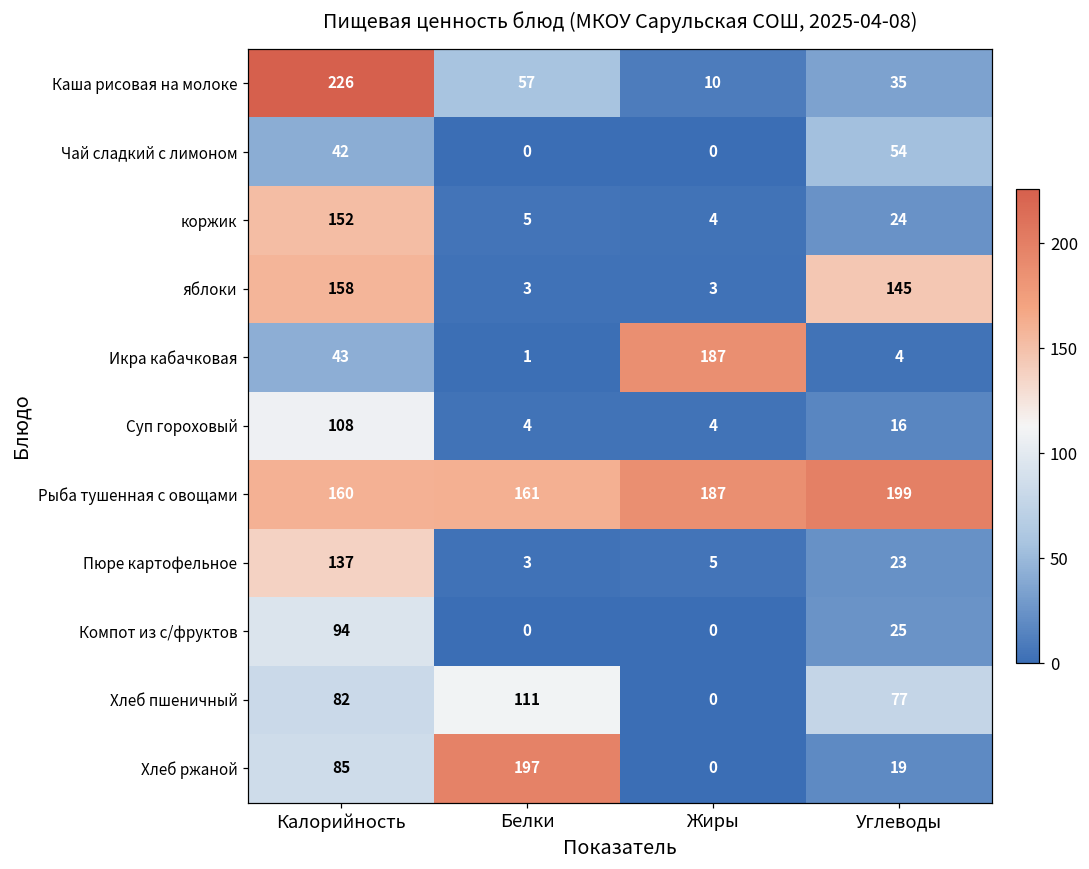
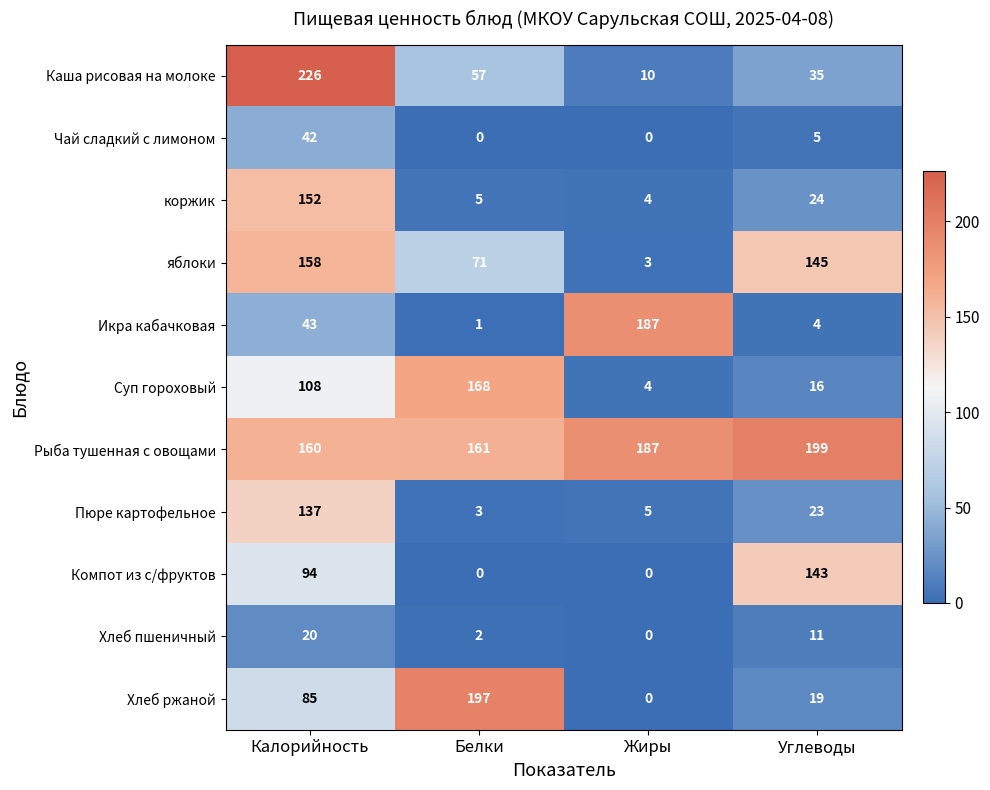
  {
    "Каша рисовая на молоке": {
      "Калорийность": 226,
      "Белки": 57,
      "Жиры": 10,
      "Углеводы": 35
    },
    "Чай сладкий с лимоном": {
      "Калорийность": 42,
      "Белки": 0,
      "Жиры": 0,
-     "Углеводы": 54
+     "Углеводы": 5
    },
    "коржик": {
      "Калорийность": 152,
      "Белки": 5,
      "Жиры": 4,
      "Углеводы": 24
    },
    "яблоки": {
      "Калорийность": 158,
-     "Белки": 3,
+     "Белки": 71,
      "Жиры": 3,
      "Углеводы": 145
    },
    "Икра кабачковая": {
      "Калорийность": 43,
      "Белки": 1,
      "Жиры": 187,
      "Углеводы": 4
    },
    "Суп гороховый": {
      "Калорийность": 108,
-     "Белки": 4,
+     "Белки": 168,
      "Жиры": 4,
      "Углеводы": 16
    },
    "Рыба тушенная с овощами": {
      "Калорийность": 160,
      "Белки": 161,
      "Жиры": 187,
      "Углеводы": 199
    },
    "Пюре картофельное": {
      "Калорийность": 137,
      "Белки": 3,
      "Жиры": 5,
      "Углеводы": 23
    },
    "Компот из с/фруктов": {
      "Калорийность": 94,
      "Белки": 0,
      "Жиры": 0,
-     "Углеводы": 25
+     "Углеводы": 143
    },
    "Хлеб пшеничный": {
-     "Калорийность": 82,
-     "Белки": 111,
+     "Калорийность": 20,
+     "Белки": 2,
      "Жиры": 0,
-     "Углеводы": 77
+     "Углеводы": 11
    },
    "Хлеб ржаной": {
      "Калорийность": 85,
      "Белки": 197,
      "Жиры": 0,
      "Углеводы": 19
    }
  }
